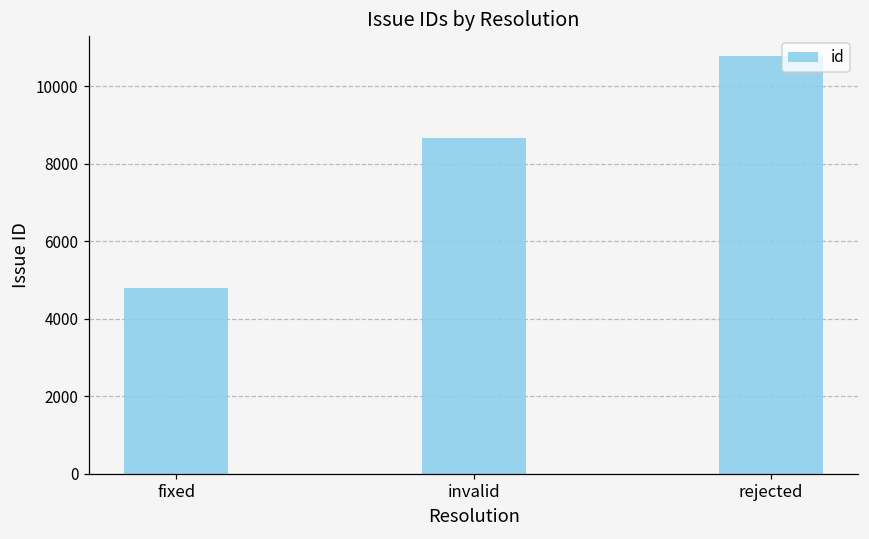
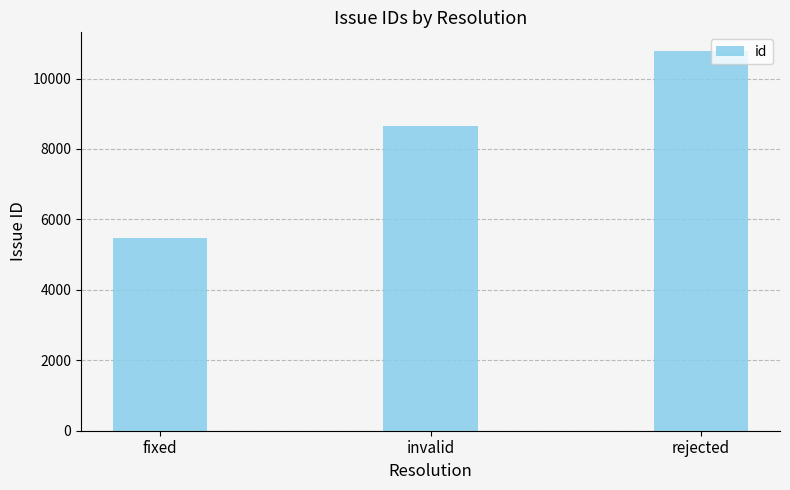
  {
-   "fixed": 4800,
+   "fixed": 5500,
    "invalid": 8700,
    "rejected": 10800
  }
